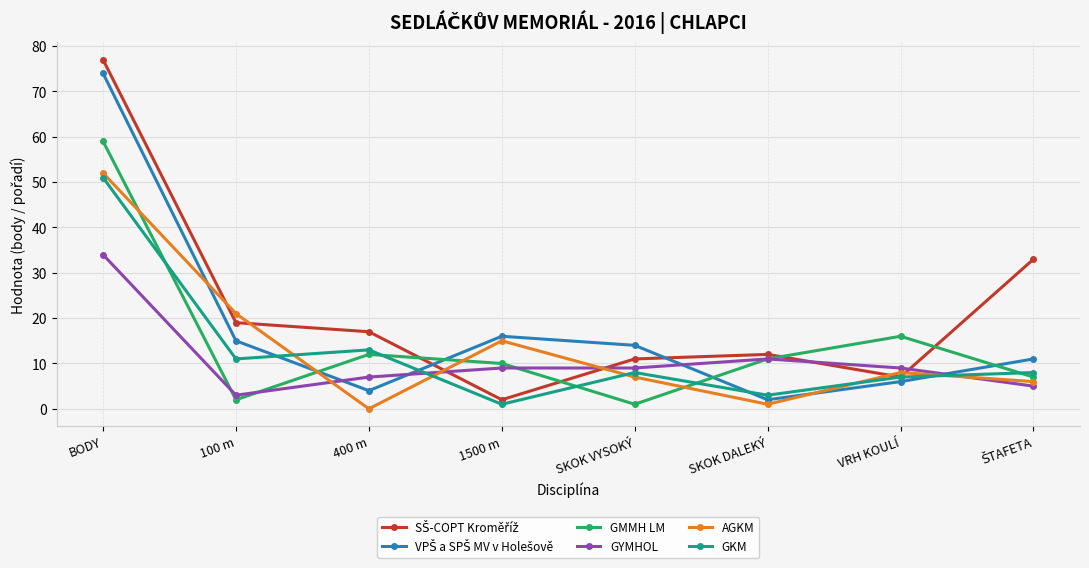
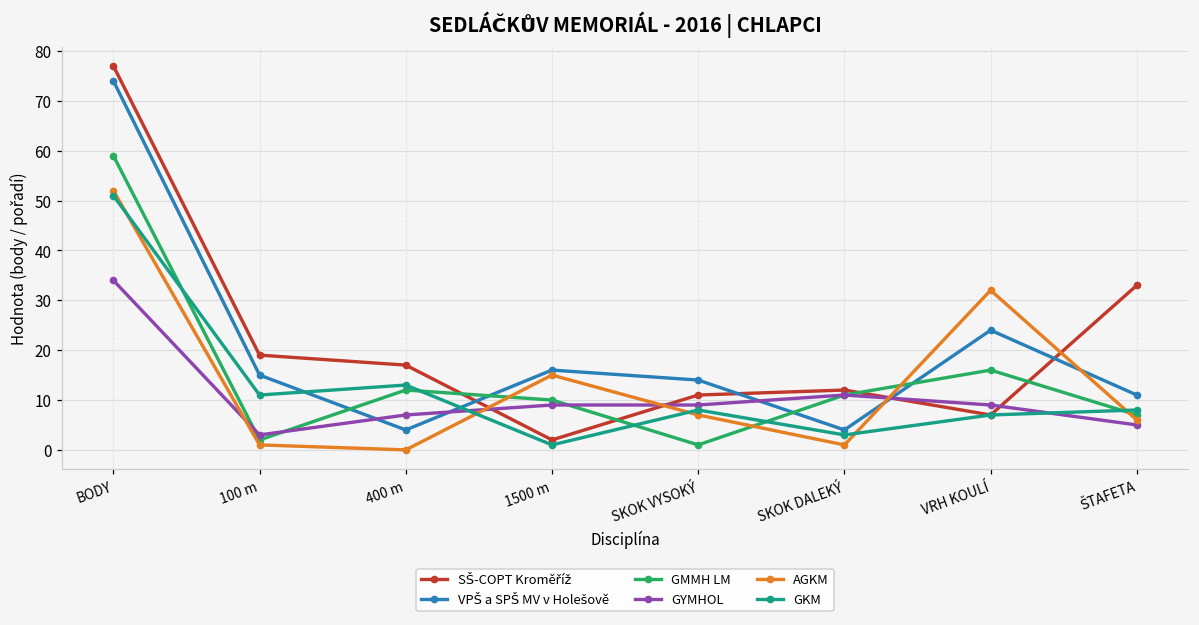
  {
    "SŠ-COPT Kroměříž": {
      "BODY": 77,
      "100 m": 19,
      "400 m": 17,
      "1500 m": 2,
      "SKOK VYSOKÝ": 11,
      "SKOK DALEKÝ": 12,
      "ŠTAFETA": 33
    },
    "VPŠ a SPŠ MV v Holešově": {
      "BODY": 74,
      "100 m": 15,
      "400 m": 4,
      "1500 m": 16,
      "SKOK VYSOKÝ": 14,
-     "SKOK DALEKÝ": 2,
-     "VRH KOULÍ": 6,
+     "SKOK DALEKÝ": 4,
+     "VRH KOULÍ": 24,
      "ŠTAFETA": 11
    },
    "GYMHOL": {
      "BODY": 34,
      "100 m": 3,
      "400 m": 7,
      "1500 m": 9,
      "SKOK VYSOKÝ": 9,
      "VRH KOULÍ": 9,
      "ŠTAFETA": 5
    },
    "AGKM": {
      "BODY": 52,
-     "100 m": 21,
+     "100 m": 1,
      "400 m": 0,
      "1500 m": 15,
      "SKOK VYSOKÝ": 7,
      "SKOK DALEKÝ": 1,
-     "VRH KOULÍ": 8,
+     "VRH KOULÍ": 32,
      "ŠTAFETA": 6
    }
  }
